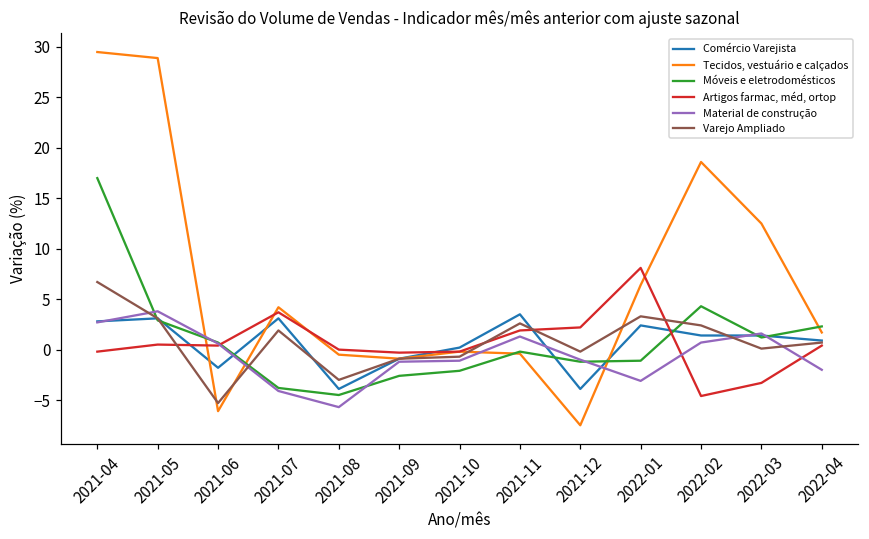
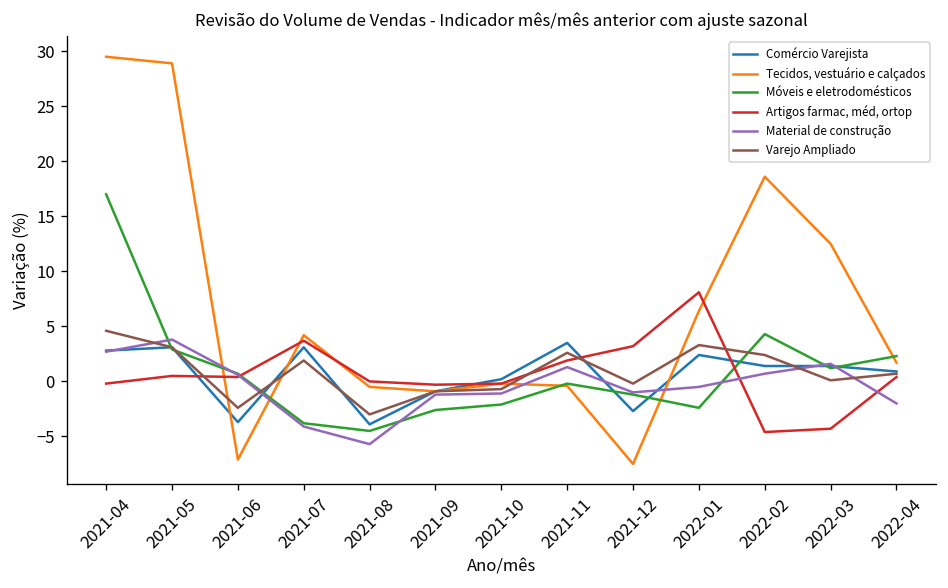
  {
    "Comércio Varejista": {
-     "2021-06": -2,
+     "2021-06": -4,
      "2021-07": 3,
      "2021-08": -4,
      "2021-10": 0,
      "2021-11": 4,
-     "2021-12": -4,
+     "2021-12": -3,
      "2022-01": 2,
      "2022-02": 1
    },
    "Tecidos, vestuário e calçados": {
      "2021-04": 30,
      "2021-05": 29,
-     "2021-06": -6,
+     "2021-06": -7,
      "2021-07": 4,
      "2021-08": -1,
      "2021-12": -8,
      "2022-01": 6,
      "2022-02": 19,
      "2022-03": 13,
      "2022-04": 2
    },
    "Móveis e eletrodomésticos": {
      "2021-04": 17,
      "2021-07": -4,
      "2021-08": -5,
      "2021-09": -3,
      "2021-10": -2,
-     "2022-01": -1,
+     "2022-01": -2,
      "2022-02": 4,
      "2022-04": 2
    },
    "Artigos farmac, méd, ortop": {
      "2021-04": 0,
      "2021-05": 1,
      "2021-07": 4,
      "2021-08": 0,
      "2021-09": 0,
      "2021-11": 2,
-     "2021-12": 2,
+     "2021-12": 3,
      "2022-01": 8,
      "2022-02": -5,
-     "2022-03": -3,
+     "2022-03": -4,
      "2022-04": 0
    },
    "Material de construção": {
      "2021-05": 4,
      "2021-07": -4,
      "2021-08": -6,
      "2021-09": -1,
      "2021-10": -1,
      "2021-11": 1,
-     "2022-01": -3,
+     "2022-01": -1,
      "2022-02": 1,
      "2022-04": -2
    },
    "Varejo Ampliado": {
-     "2021-04": 7,
-     "2021-06": -5,
+     "2021-04": 5,
+     "2021-06": -2,
      "2021-07": 2,
      "2021-08": -3,
      "2021-10": -1,
      "2021-11": 3,
      "2021-12": 0,
      "2022-01": 3,
      "2022-02": 2,
      "2022-03": 0
    }
  }
